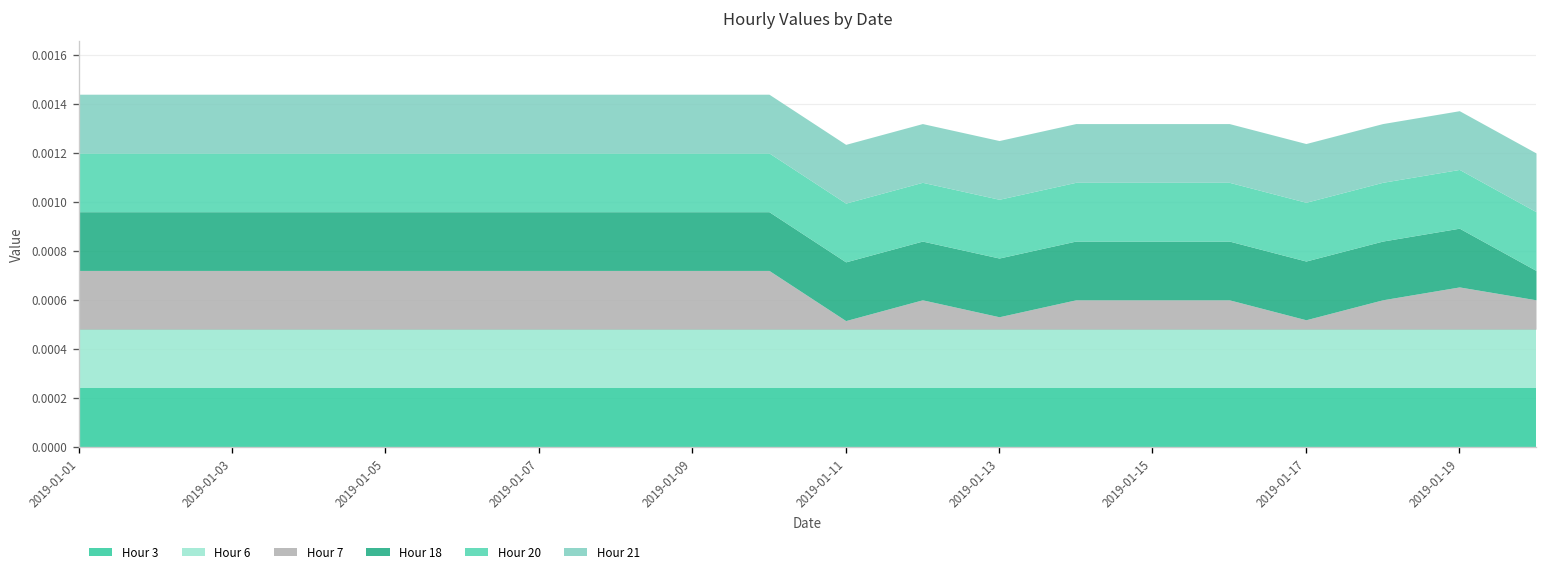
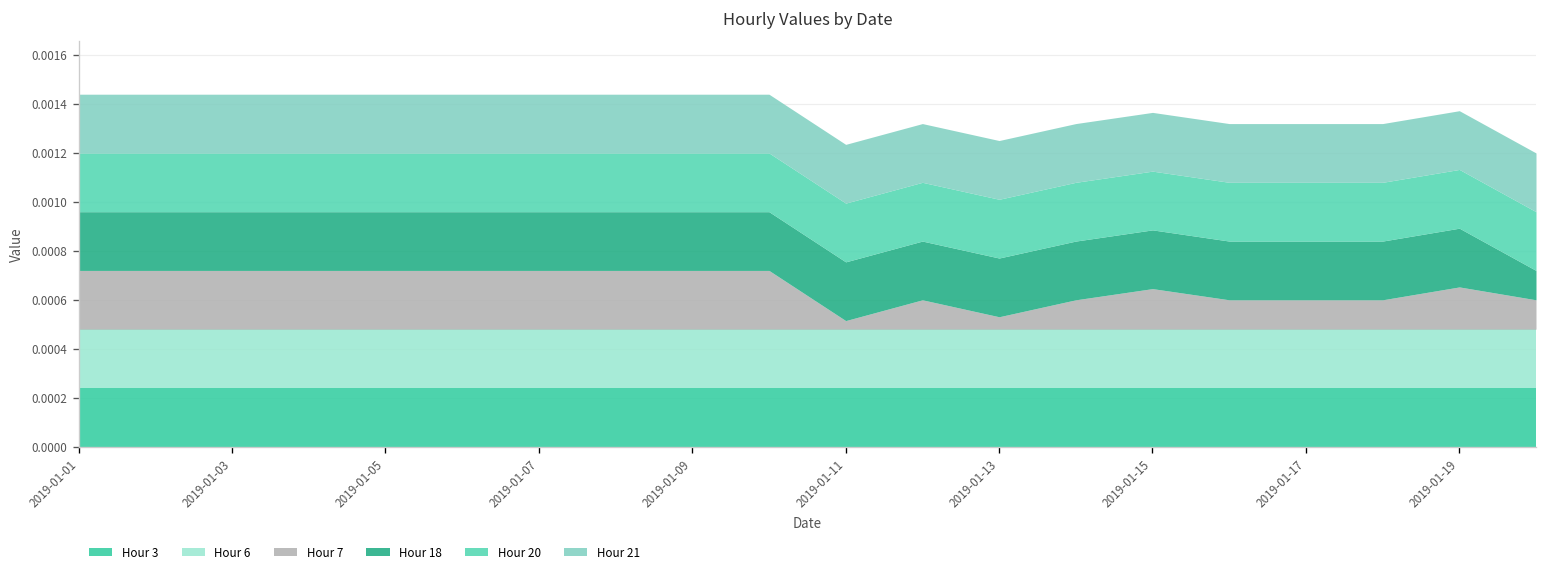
  {
    "Hour 7": {
      "2019-01-01": 0.00024,
      "2019-01-03": 0.00024,
      "2019-01-05": 0.00024,
      "2019-01-07": 0.00024,
      "2019-01-09": 0.00024,
      "2019-01-11": 0.00004,
      "2019-01-13": 0.00005,
-     "2019-01-15": 0.00012,
-     "2019-01-17": 0.00004,
+     "2019-01-15": 0.00017,
+     "2019-01-17": 0.00012,
      "2019-01-19": 0.00017
    }
  }
